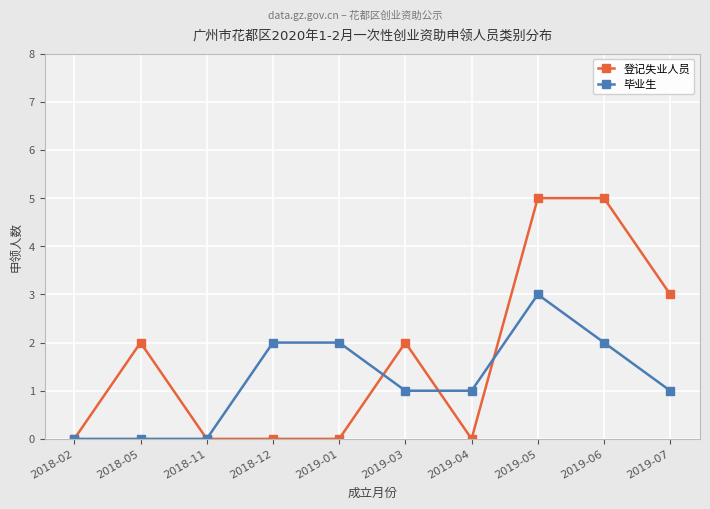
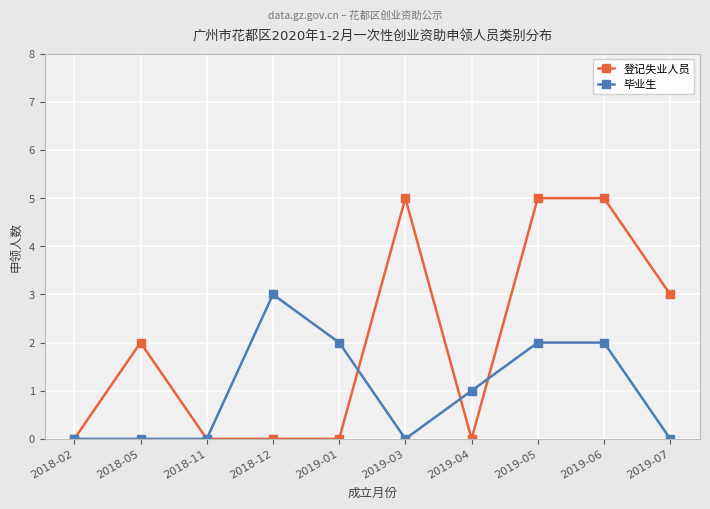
  {
    "登记失业人员": {
      "2018-05": 2,
      "2018-12": 0,
      "2019-01": 0,
-     "2019-03": 2,
+     "2019-03": 5,
      "2019-04": 0,
      "2019-05": 5,
      "2019-06": 5,
      "2019-07": 3
    },
    "毕业生": {
      "2018-05": 0,
-     "2018-12": 2,
+     "2018-12": 3,
      "2019-01": 2,
-     "2019-03": 1,
+     "2019-03": 0,
      "2019-04": 1,
-     "2019-05": 3,
+     "2019-05": 2,
      "2019-06": 2,
-     "2019-07": 1
+     "2019-07": 0
    }
  }
